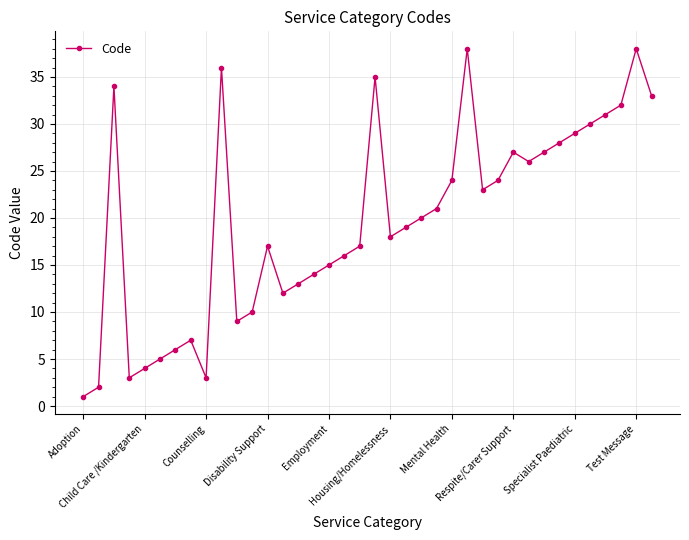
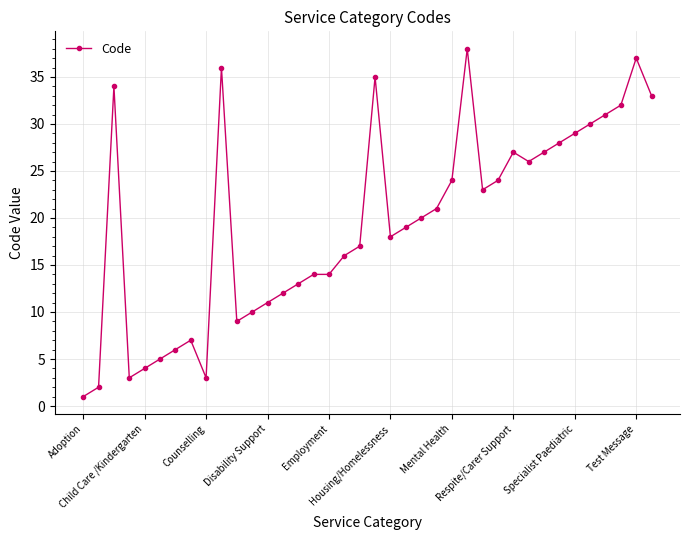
  {
    "Adoption": 1,
    "Child Care /Kindergarten": 4,
    "Counselling": 3,
-   "Disability Support": 17,
-   "Employment": 15,
+   "Disability Support": 11,
+   "Employment": 14,
    "Housing/Homelessness": 18,
    "Mental Health": 24,
    "Respite/Carer Support": 27,
    "Specialist Paediatric": 29,
-   "Test Message": 38
+   "Test Message": 37
  }
